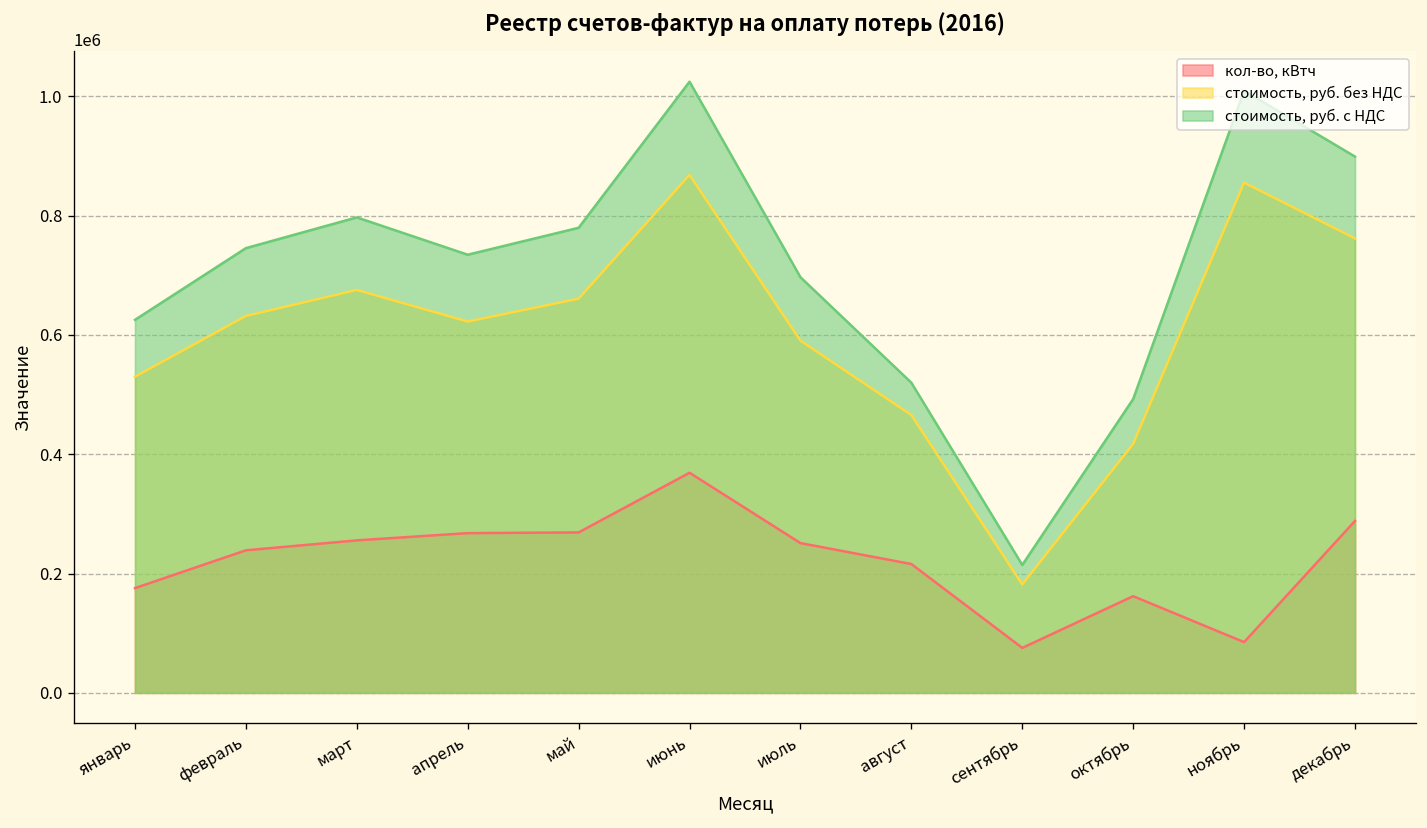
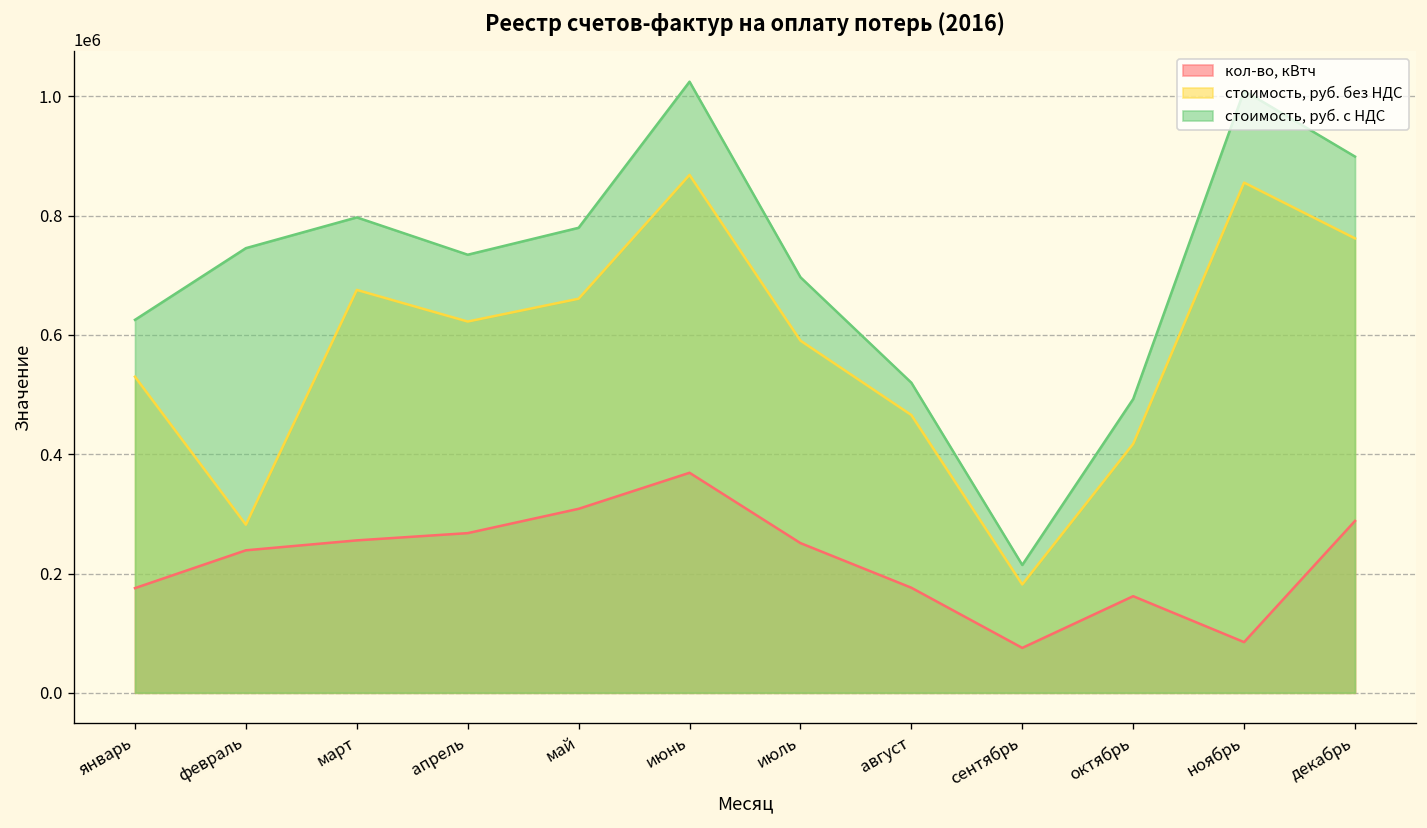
  {
    "кол-во, кВтч": {
      "январь": 180000,
      "февраль": 240000,
      "март": 260000,
      "апрель": 270000,
-     "май": 270000,
+     "май": 310000,
      "июнь": 370000,
      "июль": 250000,
-     "август": 220000,
+     "август": 180000,
      "сентябрь": 80000,
      "октябрь": 160000,
      "ноябрь": 80000,
      "декабрь": 290000
    },
    "стоимость, руб. без НДС": {
      "январь": 530000,
-     "февраль": 630000,
+     "февраль": 280000,
      "март": 680000,
      "апрель": 620000,
      "май": 660000,
      "июнь": 870000,
      "июль": 590000,
      "август": 470000,
      "сентябрь": 180000,
      "октябрь": 420000,
      "ноябрь": 860000,
      "декабрь": 760000
    },
    "стоимость, руб. с НДС": {
      "январь": 630000,
      "февраль": 750000,
      "март": 800000,
      "апрель": 730000,
      "май": 780000,
      "июнь": 1020000,
      "июль": 700000,
      "август": 520000,
      "сентябрь": 210000,
      "октябрь": 490000,
      "декабрь": 900000
    }
  }
